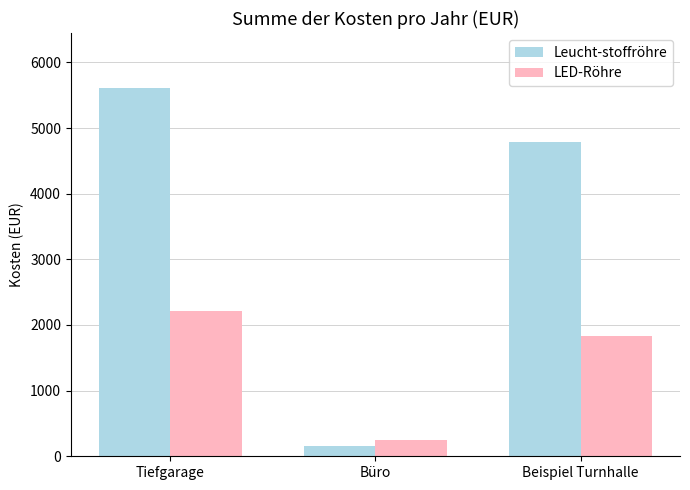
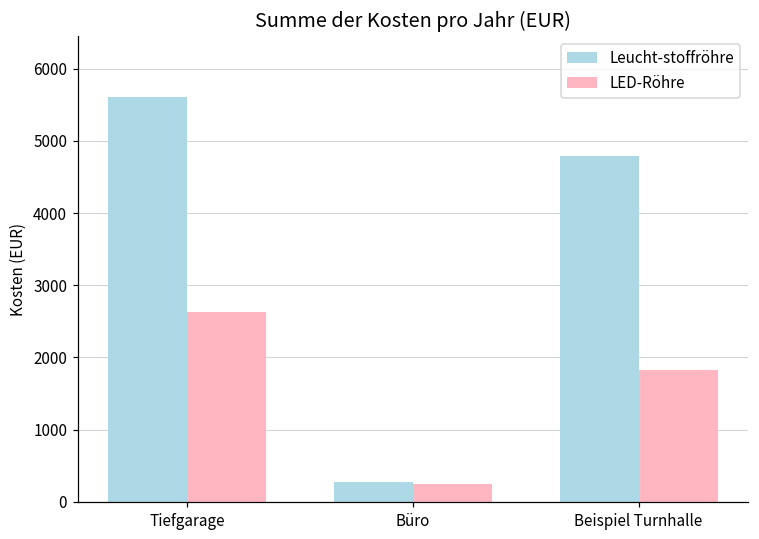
  {
    "Leucht-stoffröhre": {
      "Tiefgarage": 5600,
-     "Büro": 200,
+     "Büro": 300,
      "Beispiel Turnhalle": 4800
    },
    "LED-Röhre": {
-     "Tiefgarage": 2200,
+     "Tiefgarage": 2600,
      "Büro": 300,
      "Beispiel Turnhalle": 1800
    }
  }
